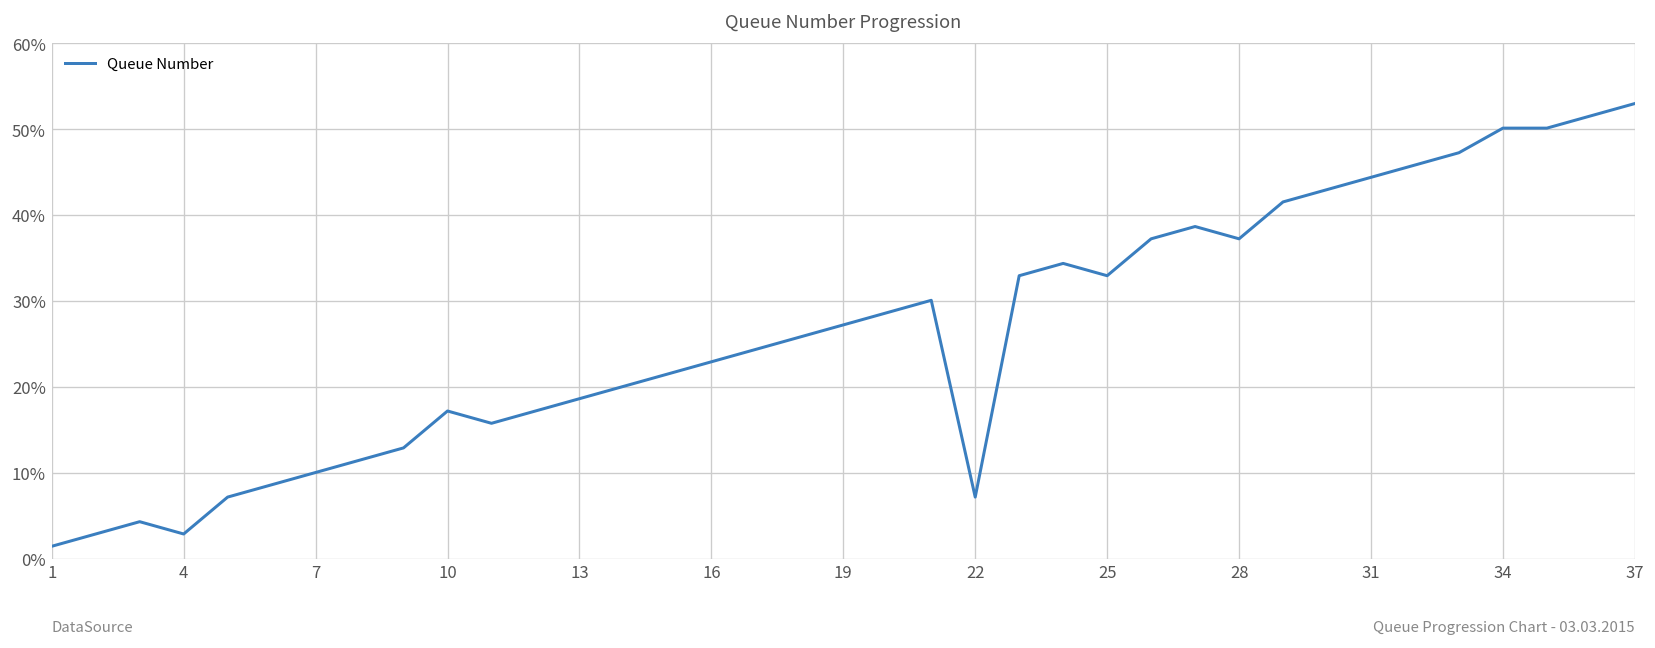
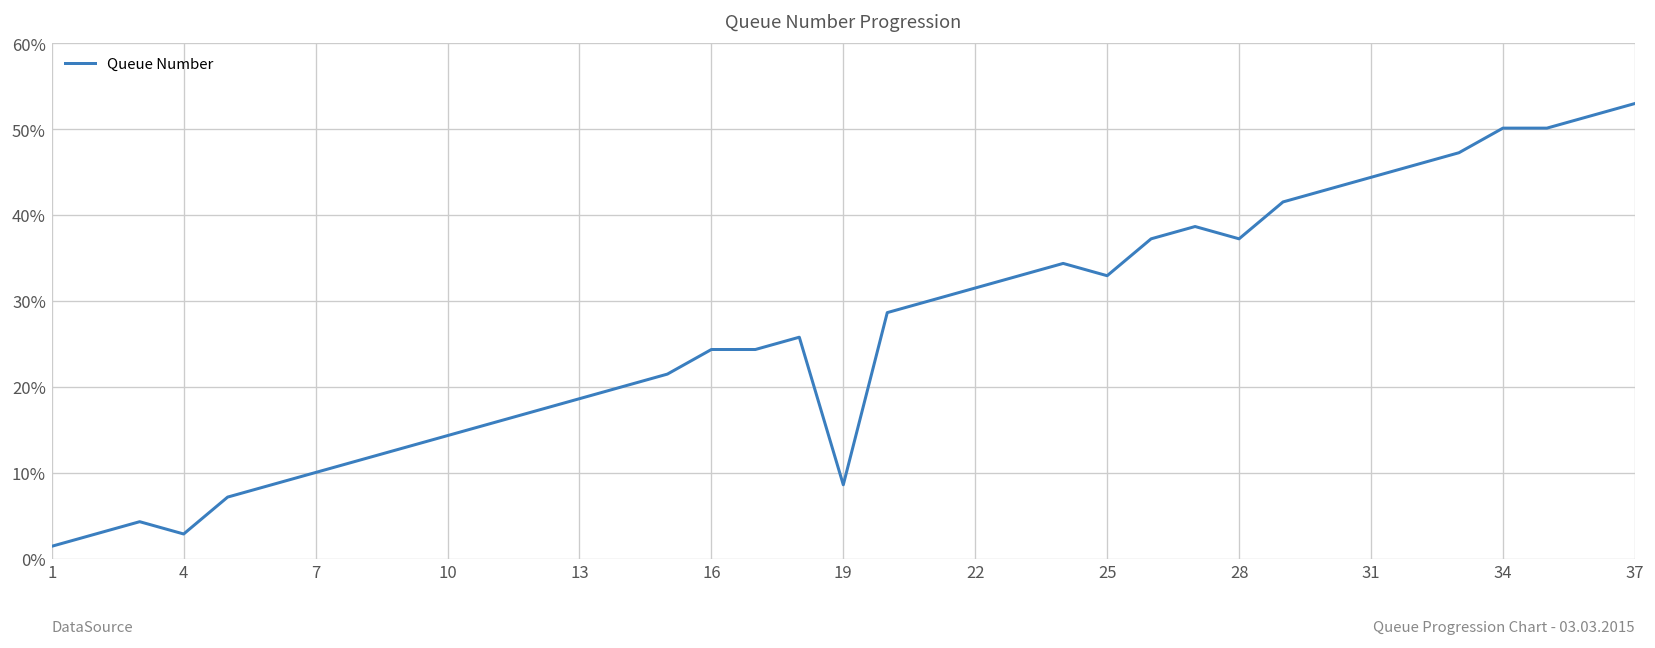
  {
    "1": "1%",
    "4": "3%",
    "7": "10%",
-   "10": "17%",
+   "10": "14%",
    "13": "19%",
-   "16": "23%",
-   "19": "27%",
-   "22": "7%",
+   "16": "24%",
+   "19": "9%",
+   "22": "32%",
    "25": "33%",
    "28": "37%",
    "31": "44%",
    "34": "50%",
    "37": "53%"
  }
